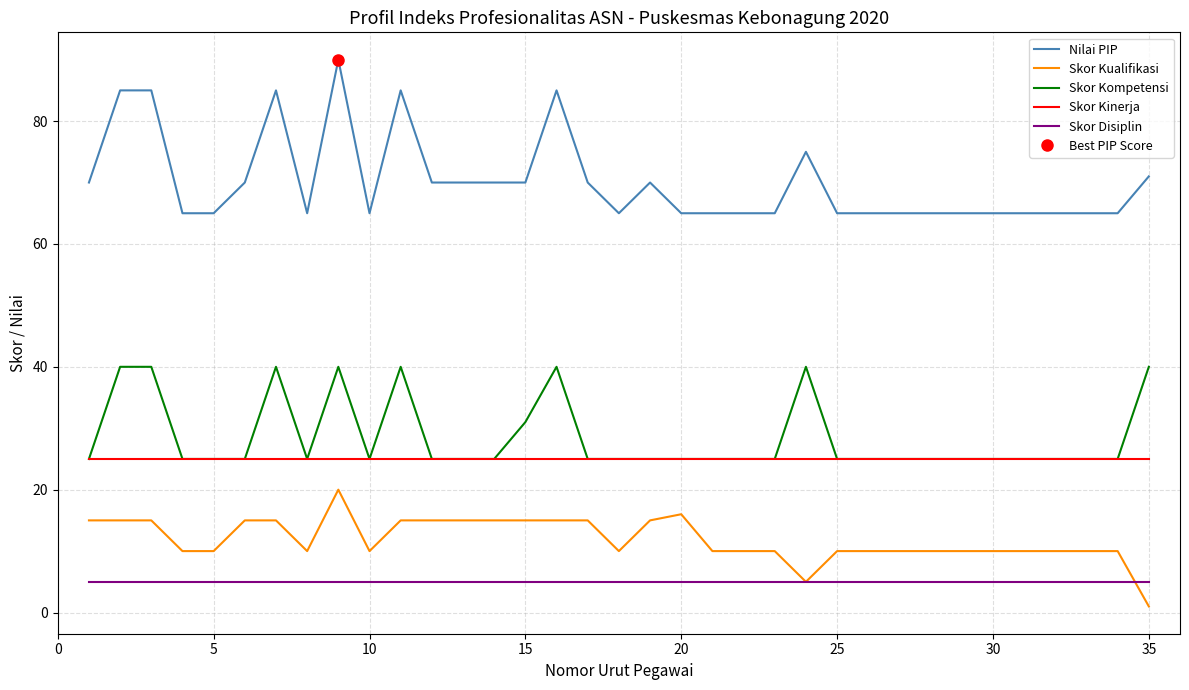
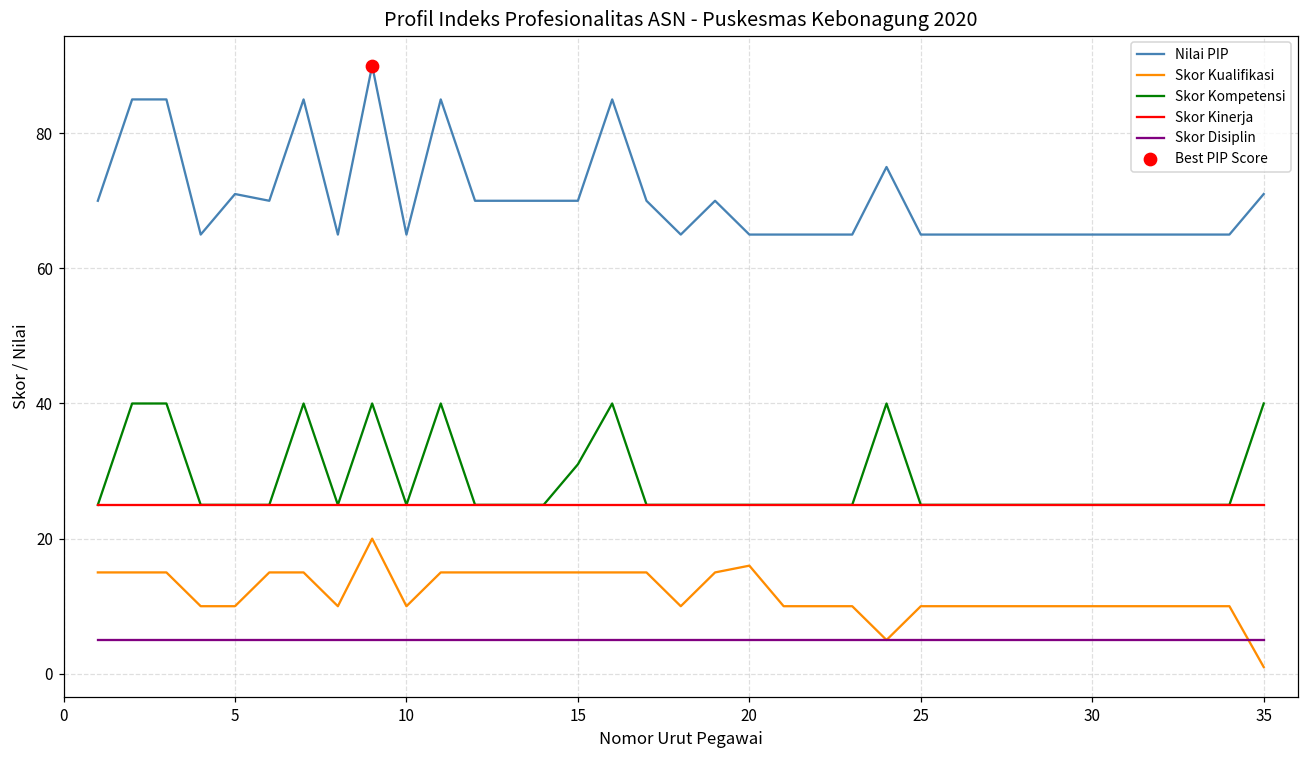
  {
    "Nilai PIP": {
-     "5": 65,
+     "5": 71,
      "10": 65,
      "15": 70,
      "20": 65,
      "25": 65,
      "30": 65,
      "35": 71
    },
    "Skor Kualifikasi": {
      "5": 10,
      "10": 10,
      "15": 15,
      "20": 16,
      "25": 10,
      "30": 10,
      "35": 1
    },
    "Skor Kompetensi": {
      "15": 31,
      "35": 40
    },
    "Skor Disiplin": {
      "5": 5,
      "10": 5,
      "15": 5,
      "20": 5,
      "25": 5,
      "30": 5,
      "35": 5
    }
  }
